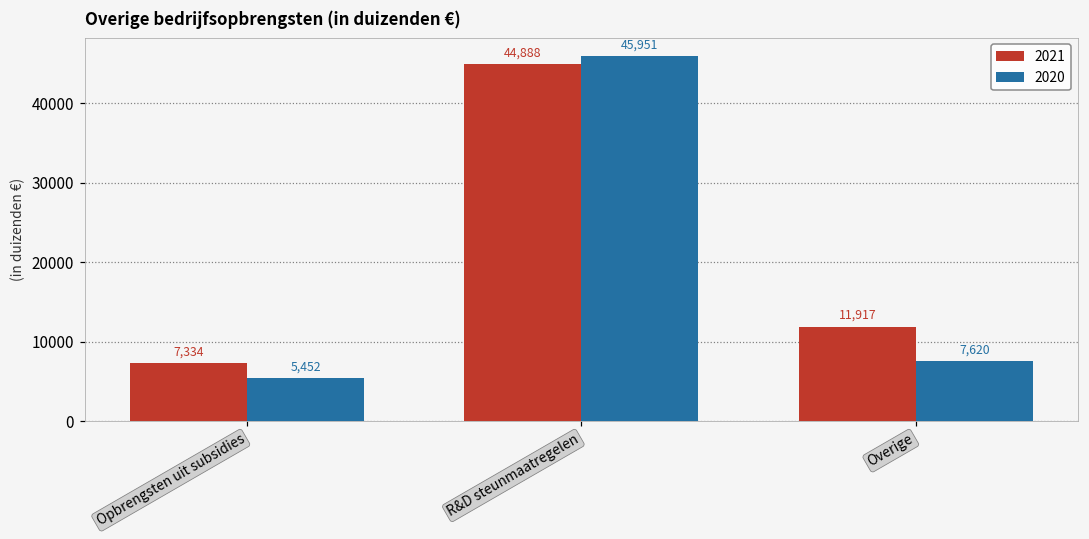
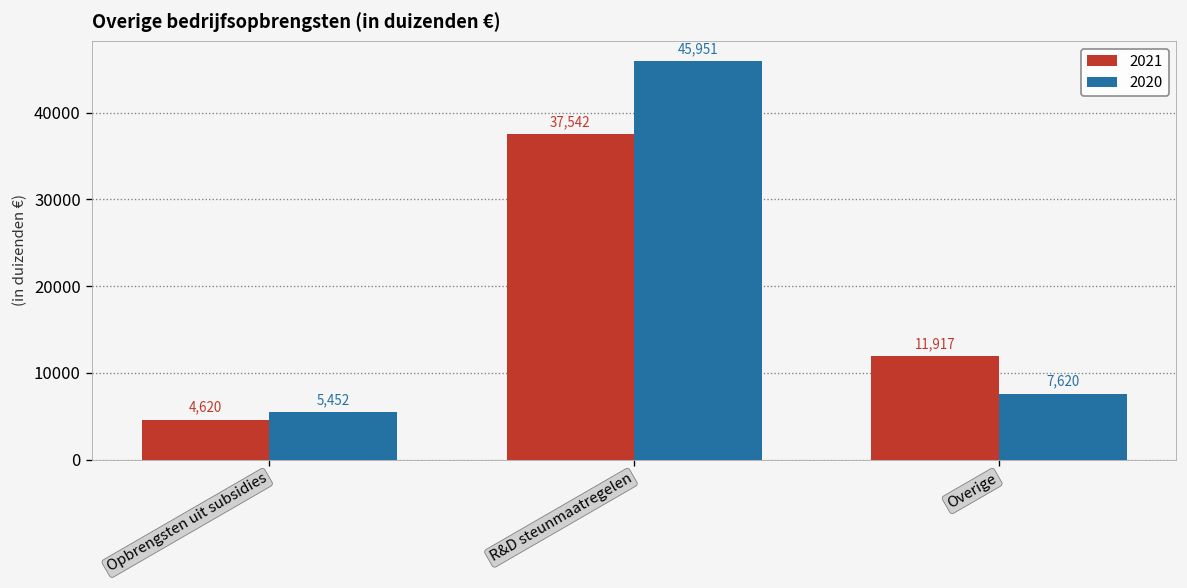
  {
    "2021": {
-     "Opbrengsten uit subsidies": "7,334",
-     "R&D steunmaatregelen": "44,888",
+     "Opbrengsten uit subsidies": "4,620",
+     "R&D steunmaatregelen": "37,542",
      "Overige": "11,917"
    },
    "2020": {
      "Opbrengsten uit subsidies": "5,452",
      "R&D steunmaatregelen": "45,951",
      "Overige": "7,620"
    }
  }
